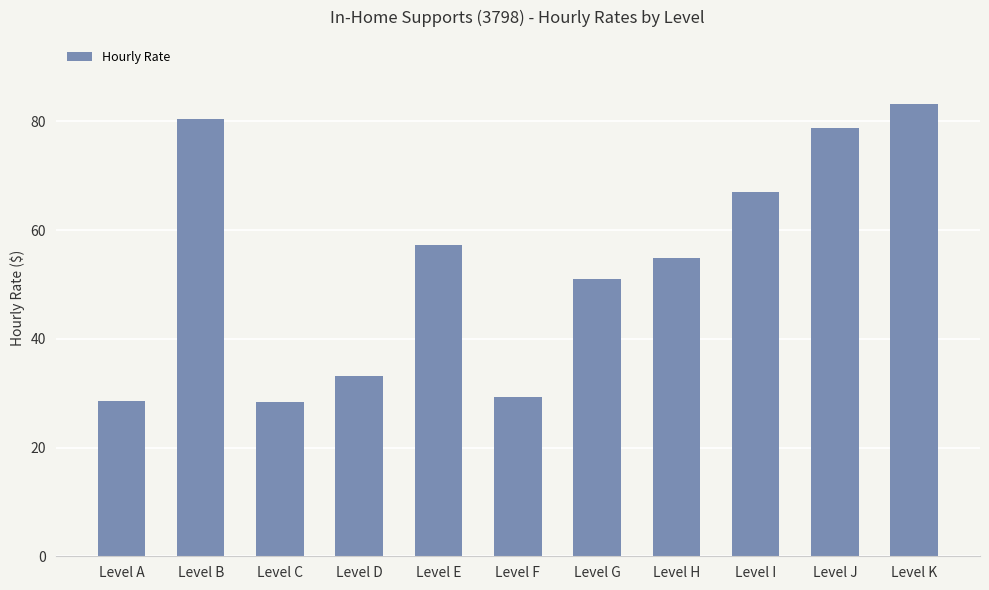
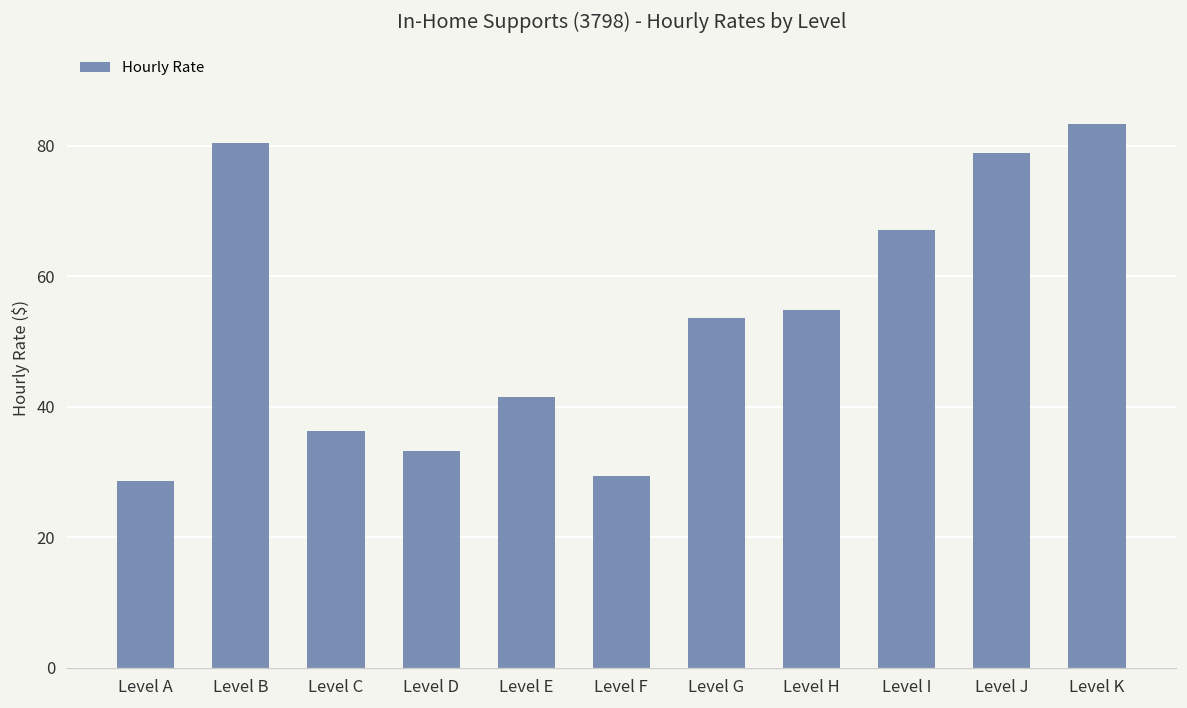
  {
    "Level A": 29,
    "Level B": 80,
-   "Level C": 28,
+   "Level C": 36,
    "Level D": 33,
-   "Level E": 57,
+   "Level E": 41,
    "Level F": 29,
-   "Level G": 51,
+   "Level G": 54,
    "Level H": 55,
    "Level I": 67,
    "Level J": 79,
    "Level K": 83
  }
